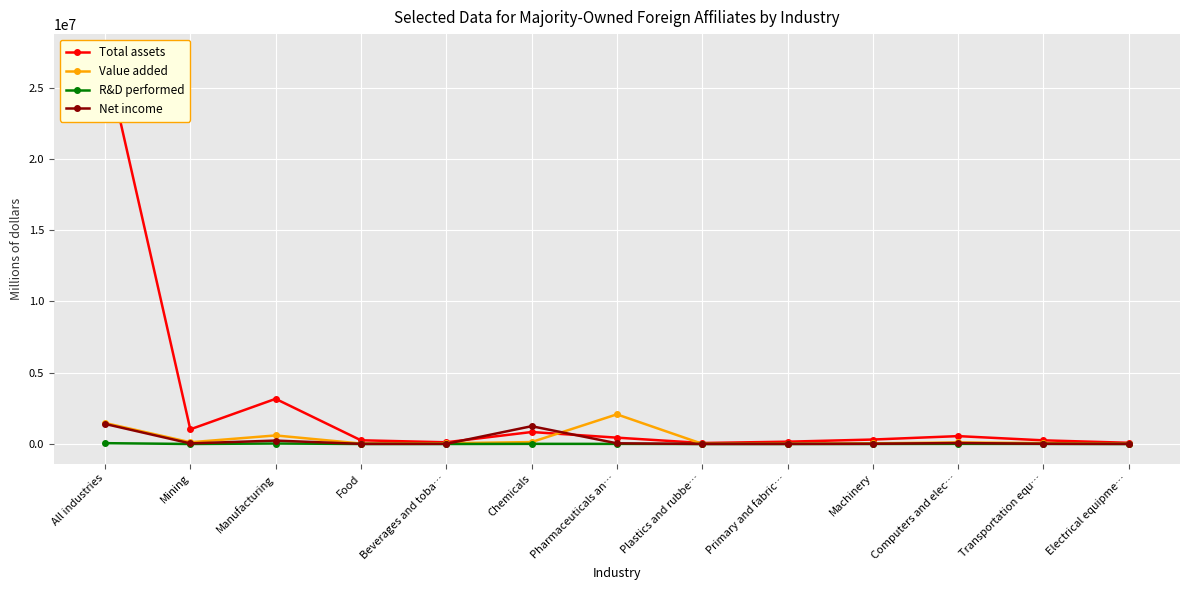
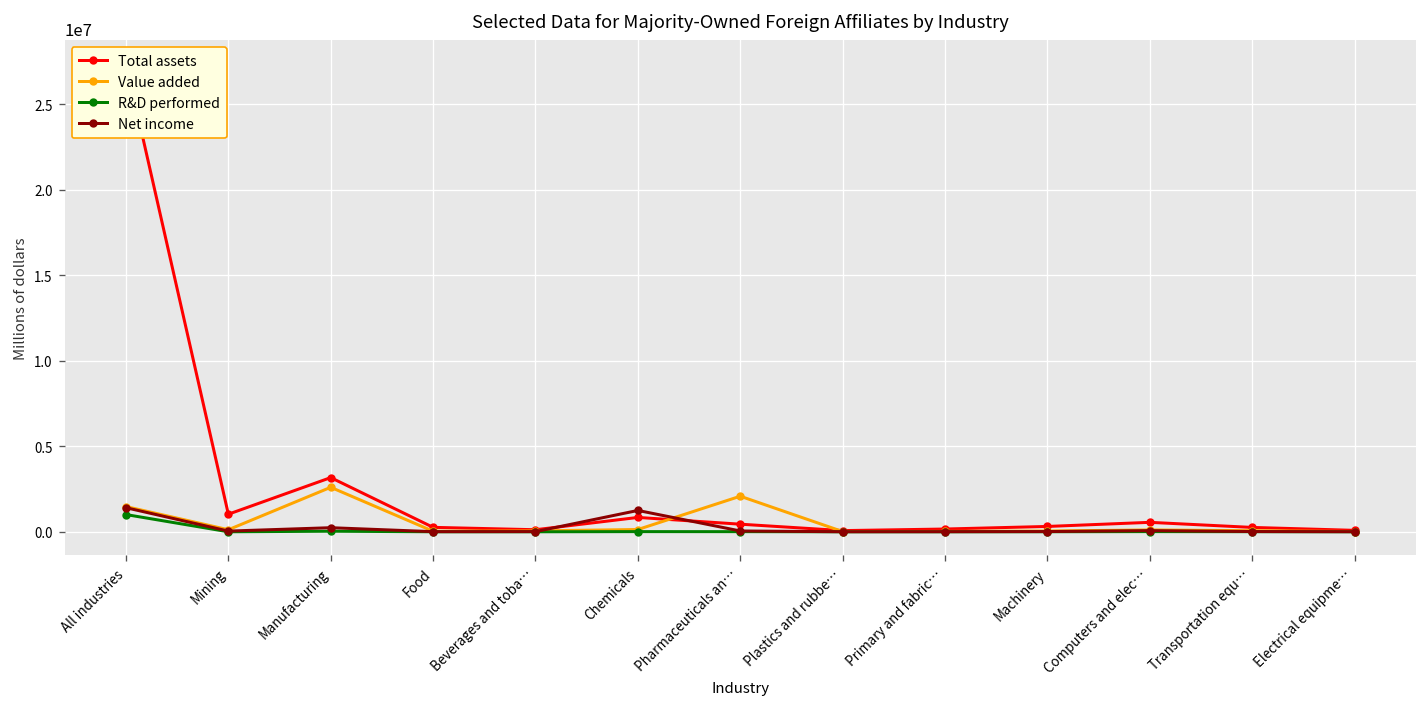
  {
    "Total assets": {
      "Mining": 1000000,
      "Manufacturing": 3200000,
      "Food": 300000,
      "Chemicals": 800000,
      "Pharmaceuticals an…": 400000,
      "Machinery": 300000,
      "Computers and elec…": 600000,
      "Transportation equ…": 300000
    },
    "Value added": {
-     "Manufacturing": 600000,
+     "Manufacturing": 2600000,
      "Pharmaceuticals an…": 2100000
    },
    "R&D performed": {
-     "All industries": 100000,
+     "All industries": 1000000,
      "Manufacturing": 0
    },
    "Net income": {
      "Manufacturing": 200000,
      "Chemicals": 1200000
    }
  }
